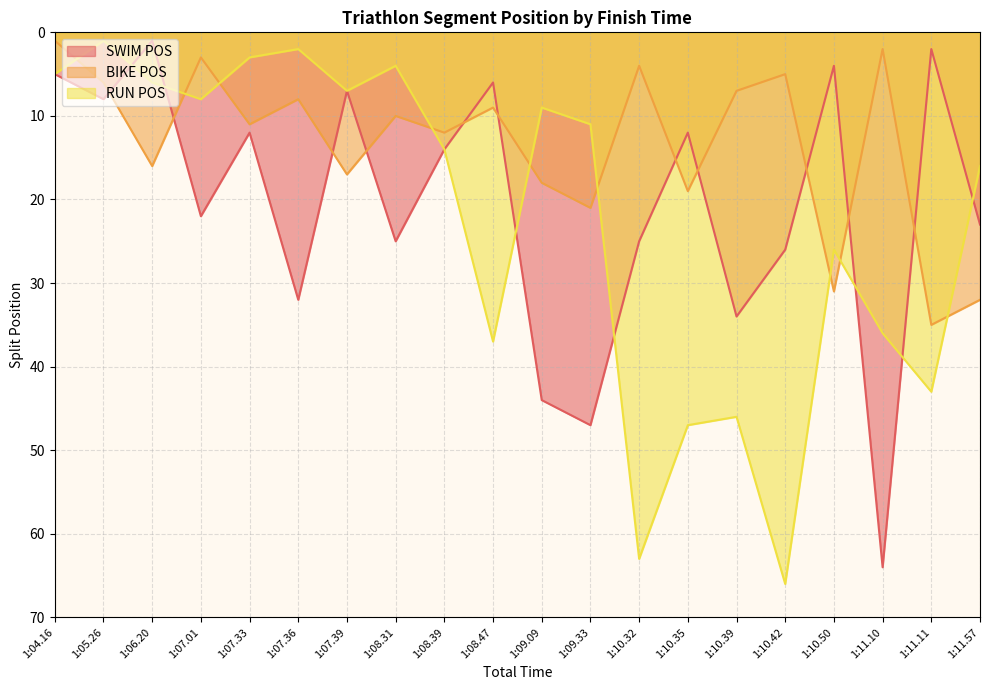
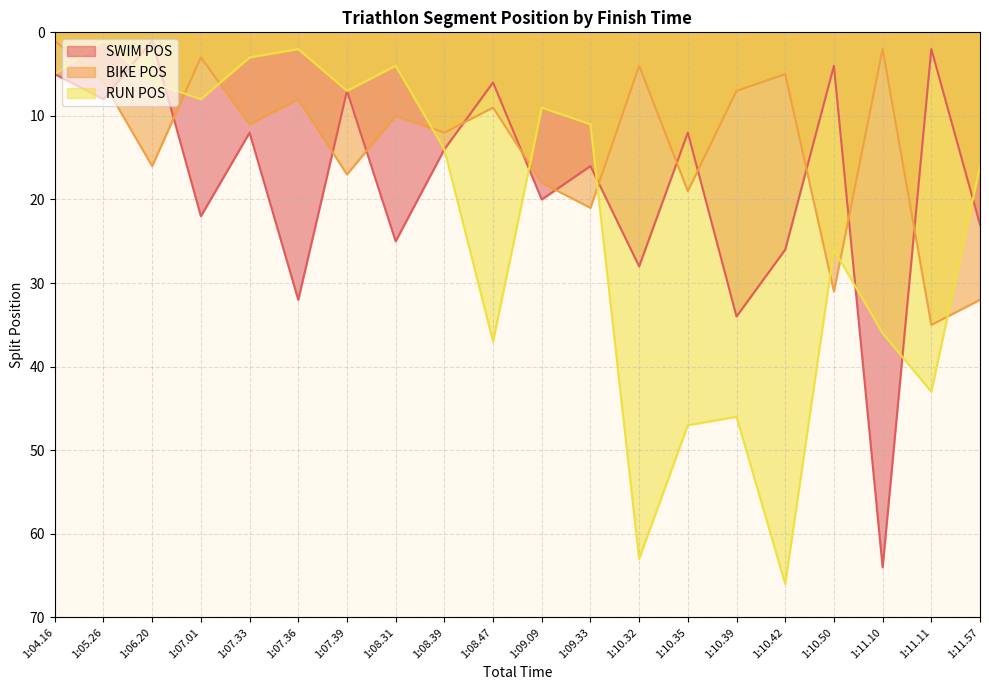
  {
    "SWIM POS": {
      "1:07.01": 22,
      "1:07.33": 12,
      "1:07.36": 32,
      "1:08.31": 25,
      "1:08.47": 6,
-     "1:09.09": 44,
-     "1:09.33": 47,
-     "1:10.32": 25,
+     "1:09.09": 20,
+     "1:09.33": 16,
+     "1:10.32": 28,
      "1:10.35": 12,
      "1:10.39": 34,
      "1:10.42": 26,
      "1:10.50": 4,
      "1:11.10": 64,
      "1:11.11": 2,
      "1:11.57": 23
    }
  }
